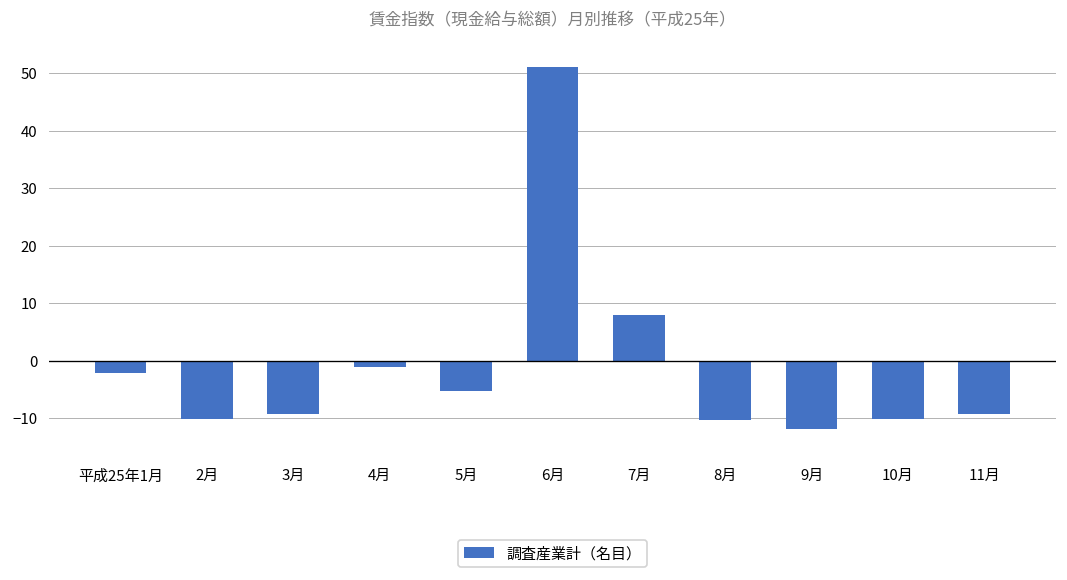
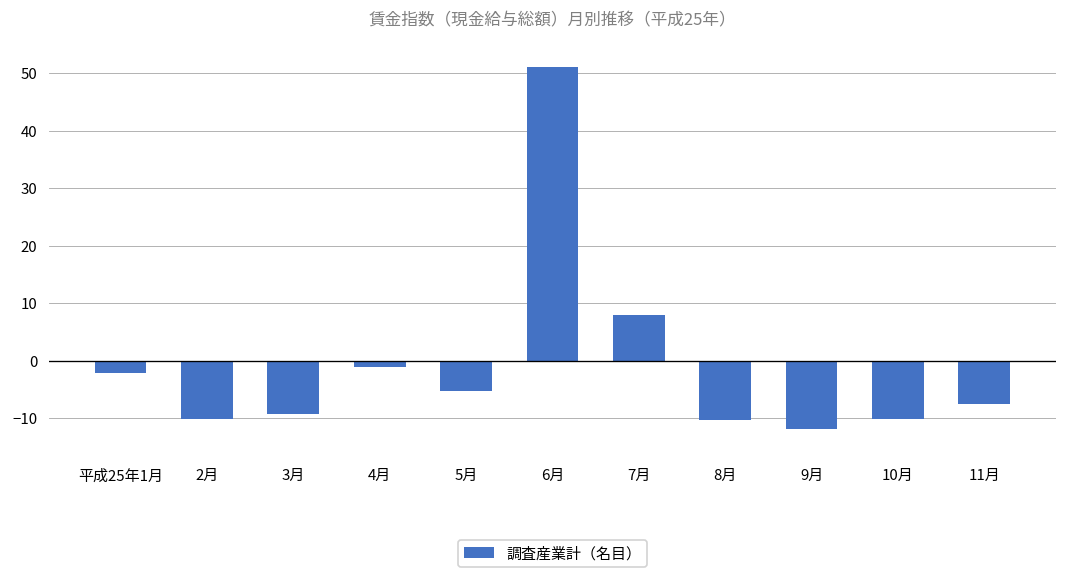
  {
    "平成25年1月": -2,
    "2月": -10,
    "3月": -9,
    "4月": -1,
    "5月": -5,
    "6月": 51,
    "7月": 8,
    "8月": -10,
    "9月": -12,
    "10月": -10,
-   "11月": -9
+   "11月": -8
  }
